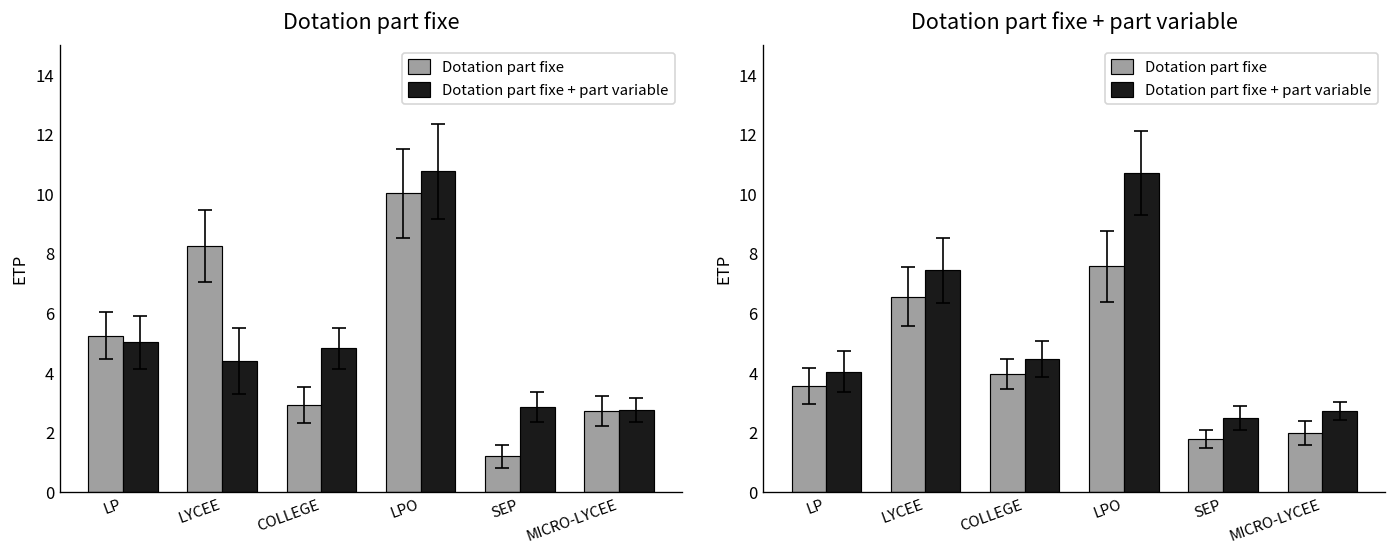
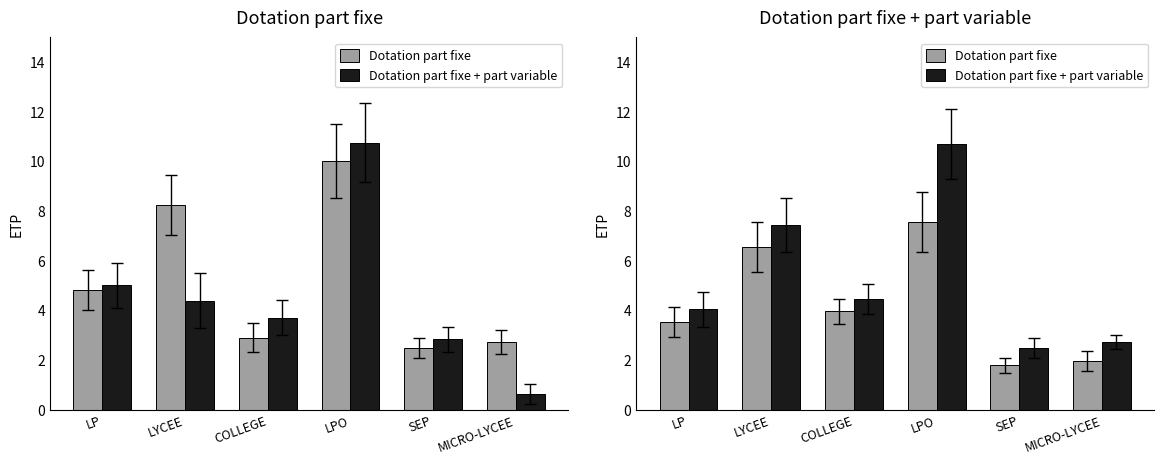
  {
    "Dotation part fixe": {
      "Dotation part fixe": {
-       "LP": 5.3,
+       "LP": 4.8,
        "LYCEE": 8.3,
        "COLLEGE": 2.9,
        "LPO": 10.0,
-       "SEP": 1.2,
+       "SEP": 2.5,
        "MICRO-LYCEE": 2.7
      },
      "Dotation part fixe + part variable": {
        "LP": 5.0,
        "LYCEE": 4.4,
-       "COLLEGE": 4.8,
+       "COLLEGE": 3.7,
        "LPO": 10.8,
        "SEP": 2.8,
-       "MICRO-LYCEE": 2.8
+       "MICRO-LYCEE": 0.6
      }
    },
    "Dotation part fixe + part variable": {
      "Dotation part fixe": {
        "LP": 3.6,
        "LYCEE": 6.6,
        "COLLEGE": 4.0,
        "LPO": 7.6,
        "SEP": 1.8,
        "MICRO-LYCEE": 2.0
      },
      "Dotation part fixe + part variable": {
        "LP": 4.0,
        "LYCEE": 7.4,
        "COLLEGE": 4.5,
        "LPO": 10.7,
        "SEP": 2.5,
        "MICRO-LYCEE": 2.7
      }
    }
  }
